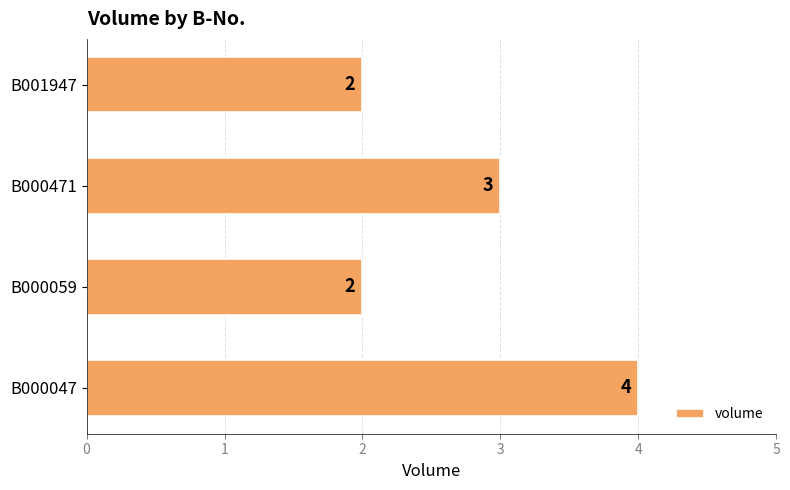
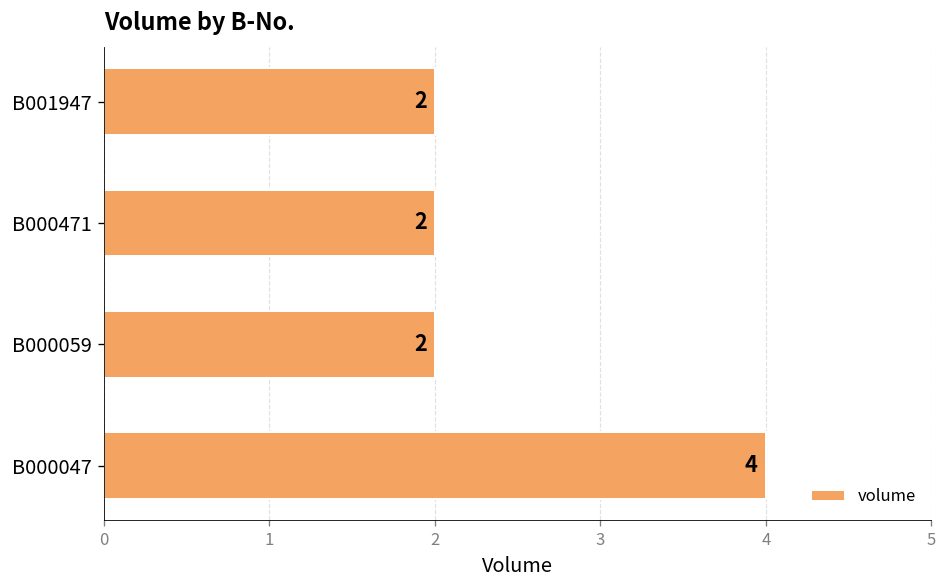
  {
    "B001947": 2,
-   "B000471": 3,
+   "B000471": 2,
    "B000059": 2,
    "B000047": 4
  }
